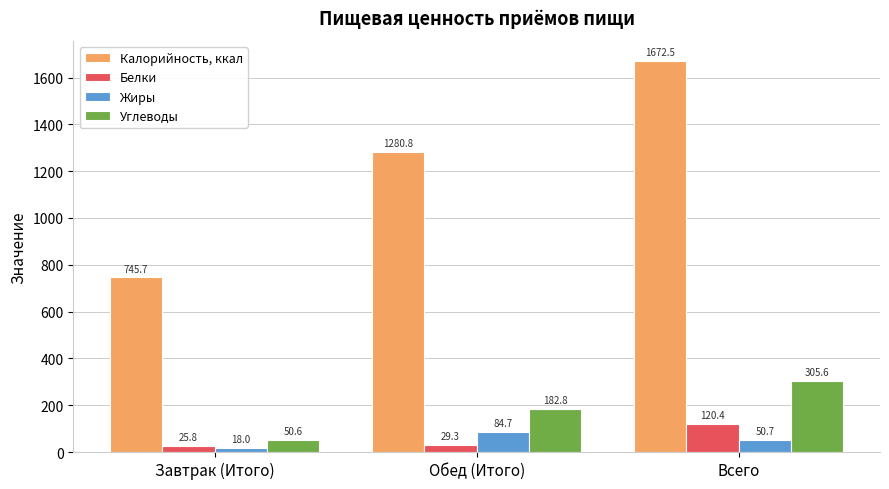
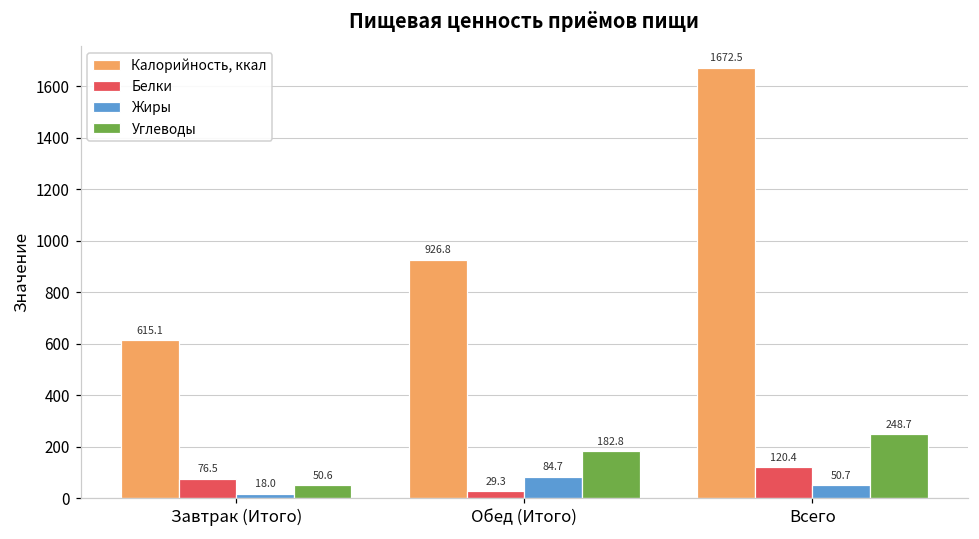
  {
    "Калорийность, ккал": {
-     "Завтрак (Итого)": 745.7,
-     "Обед (Итого)": 1280.8,
+     "Завтрак (Итого)": 615.1,
+     "Обед (Итого)": 926.8,
      "Всего": 1672.5
    },
    "Белки": {
-     "Завтрак (Итого)": 25.8,
+     "Завтрак (Итого)": 76.5,
      "Обед (Итого)": 29.3,
      "Всего": 120.4
    },
    "Жиры": {
      "Завтрак (Итого)": 18.0,
      "Обед (Итого)": 84.7,
      "Всего": 50.7
    },
    "Углеводы": {
      "Завтрак (Итого)": 50.6,
      "Обед (Итого)": 182.8,
-     "Всего": 305.6
+     "Всего": 248.7
    }
  }
